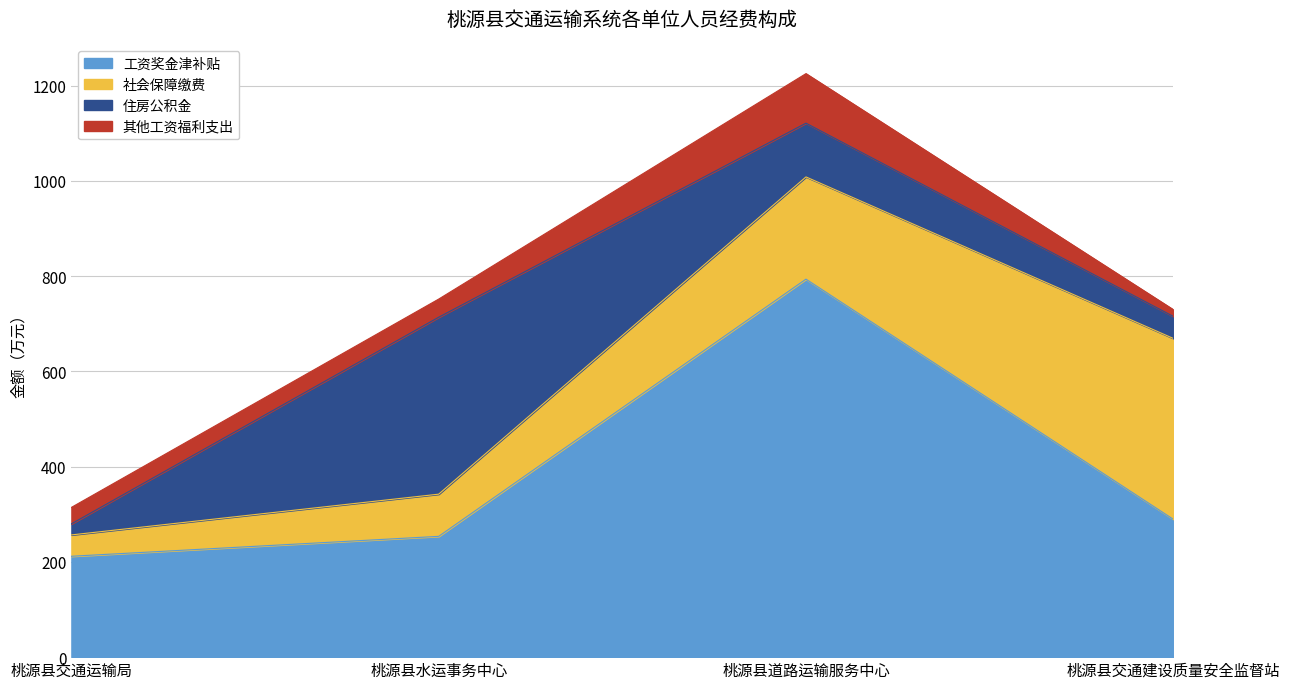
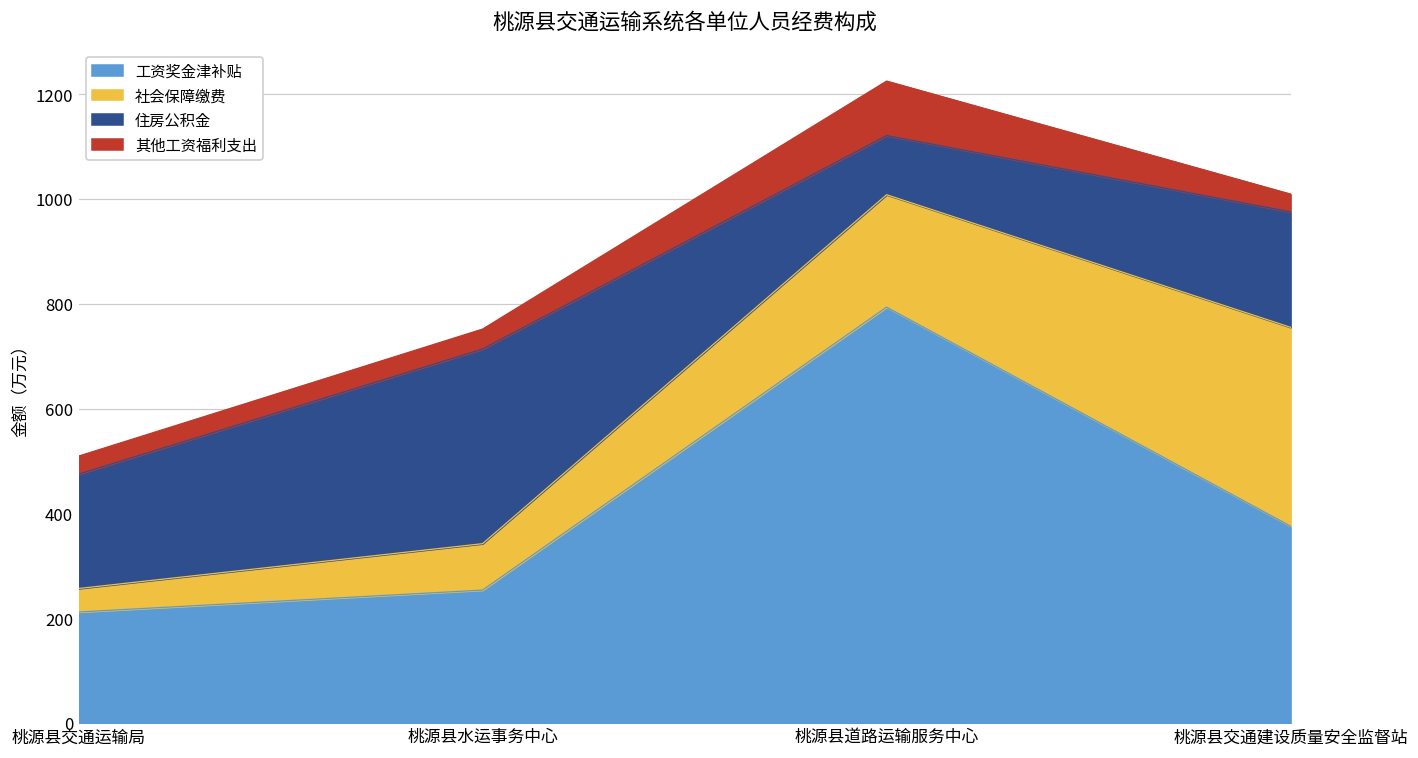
  {
    "工资奖金津补贴": {
      "桃源县交通运输局": 210,
      "桃源县水运事务中心": 250,
      "桃源县道路运输服务中心": 790,
-     "桃源县交通建设质量安全监督站": 290
+     "桃源县交通建设质量安全监督站": 380
    },
    "社会保障缴费": {
      "桃源县交通运输局": 260,
      "桃源县水运事务中心": 340,
      "桃源县道路运输服务中心": 1010
    },
    "住房公积金": {
-     "桃源县交通运输局": 20,
+     "桃源县交通运输局": 220,
      "桃源县水运事务中心": 710,
      "桃源县道路运输服务中心": 1120,
-     "桃源县交通建设质量安全监督站": 50
+     "桃源县交通建设质量安全监督站": 220
    },
    "其他工资福利支出": {
      "桃源县交通运输局": 30,
      "桃源县水运事务中心": 40,
      "桃源县道路运输服务中心": 100,
-     "桃源县交通建设质量安全监督站": 10
+     "桃源县交通建设质量安全监督站": 30
    }
  }
